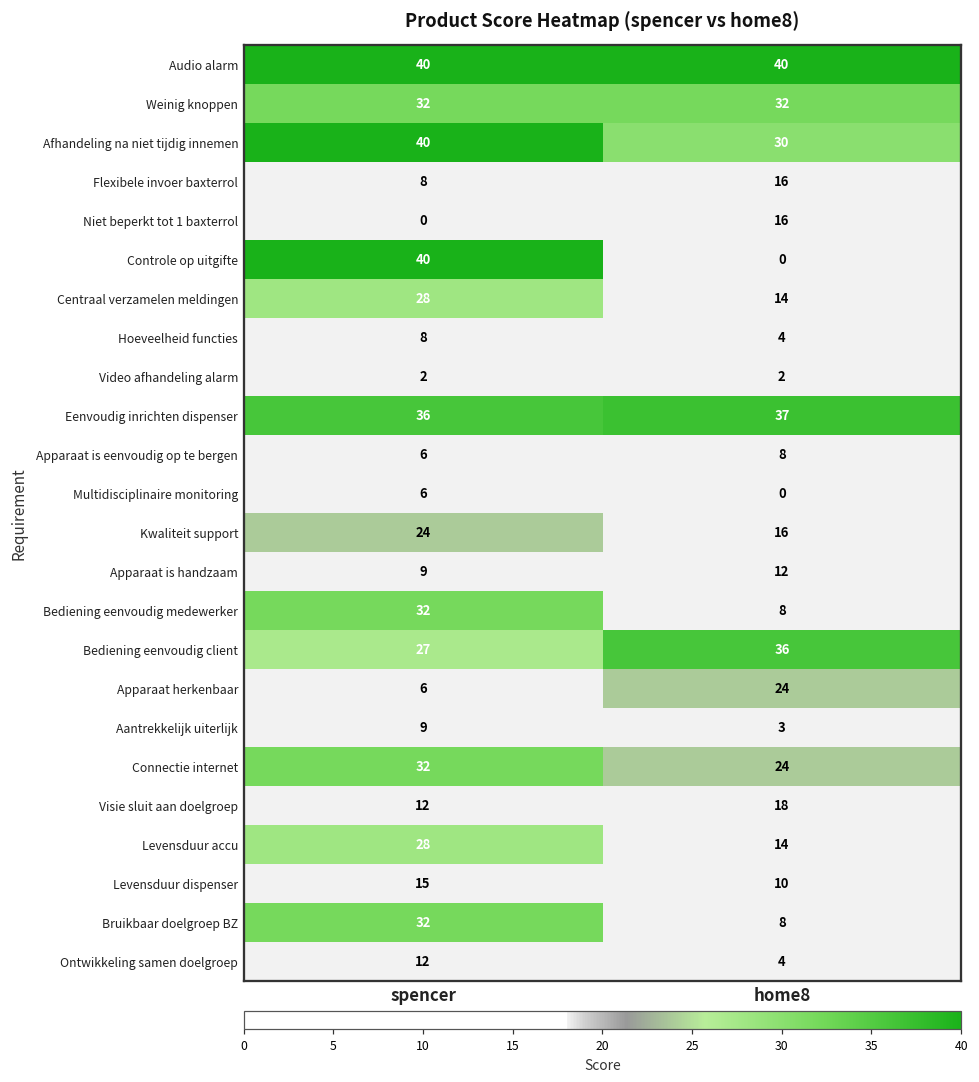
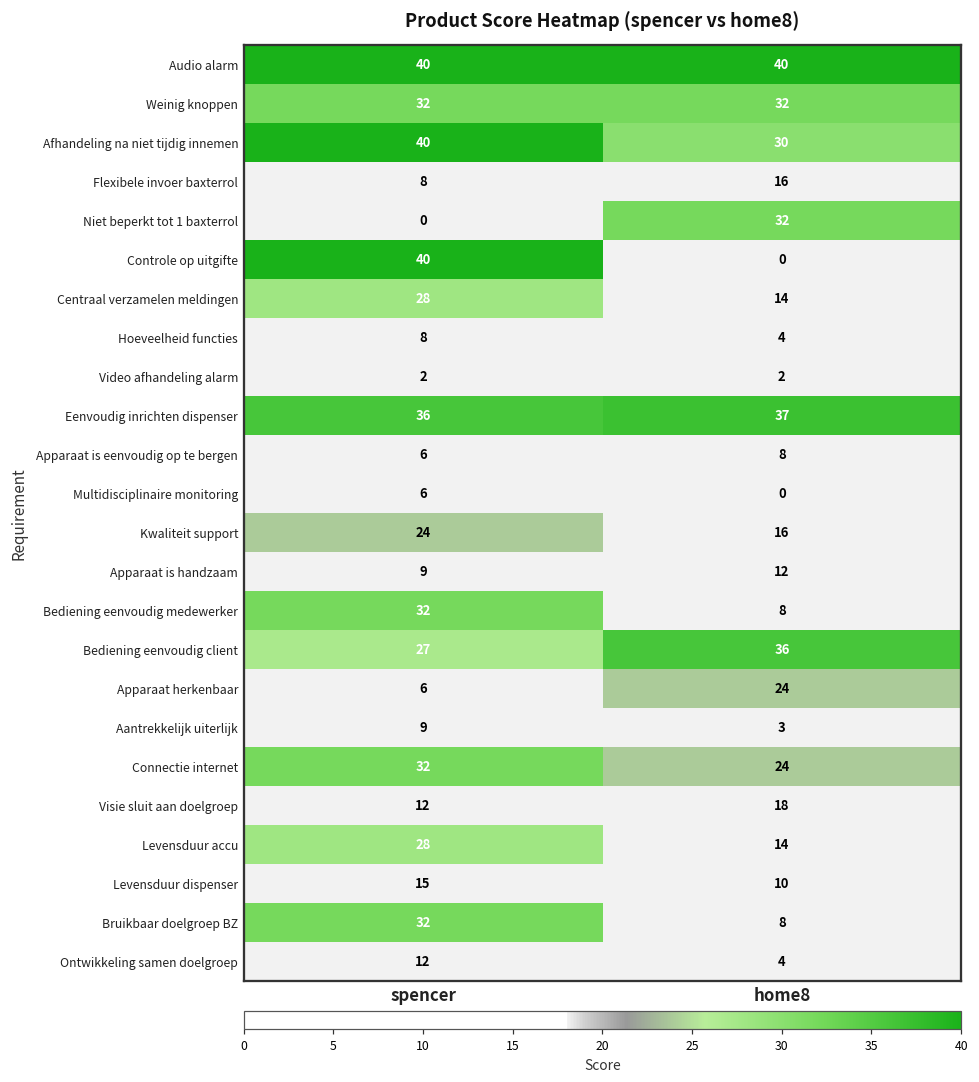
  {
    "Audio alarm": {
      "spencer": 40,
      "home8": 40
    },
    "Weinig knoppen": {
      "spencer": 32,
      "home8": 32
    },
    "Afhandeling na niet tijdig innemen": {
      "spencer": 40,
      "home8": 30
    },
    "Flexibele invoer baxterrol": {
      "spencer": 8,
      "home8": 16
    },
    "Niet beperkt tot 1 baxterrol": {
      "spencer": 0,
-     "home8": 16
+     "home8": 32
    },
    "Controle op uitgifte": {
      "spencer": 40,
      "home8": 0
    },
    "Centraal verzamelen meldingen": {
      "spencer": 28,
      "home8": 14
    },
    "Hoeveelheid functies": {
      "spencer": 8,
      "home8": 4
    },
    "Video afhandeling alarm": {
      "spencer": 2,
      "home8": 2
    },
    "Eenvoudig inrichten dispenser": {
      "spencer": 36,
      "home8": 37
    },
    "Apparaat is eenvoudig op te bergen": {
      "spencer": 6,
      "home8": 8
    },
    "Multidisciplinaire monitoring": {
      "spencer": 6,
      "home8": 0
    },
    "Kwaliteit support": {
      "spencer": 24,
      "home8": 16
    },
    "Apparaat is handzaam": {
      "spencer": 9,
      "home8": 12
    },
    "Bediening eenvoudig medewerker": {
      "spencer": 32,
      "home8": 8
    },
    "Bediening eenvoudig client": {
      "spencer": 27,
      "home8": 36
    },
    "Apparaat herkenbaar": {
      "spencer": 6,
      "home8": 24
    },
    "Aantrekkelijk uiterlijk": {
      "spencer": 9,
      "home8": 3
    },
    "Connectie internet": {
      "spencer": 32,
      "home8": 24
    },
    "Visie sluit aan doelgroep": {
      "spencer": 12,
      "home8": 18
    },
    "Levensduur accu": {
      "spencer": 28,
      "home8": 14
    },
    "Levensduur dispenser": {
      "spencer": 15,
      "home8": 10
    },
    "Bruikbaar doelgroep BZ": {
      "spencer": 32,
      "home8": 8
    },
    "Ontwikkeling samen doelgroep": {
      "spencer": 12,
      "home8": 4
    }
  }
